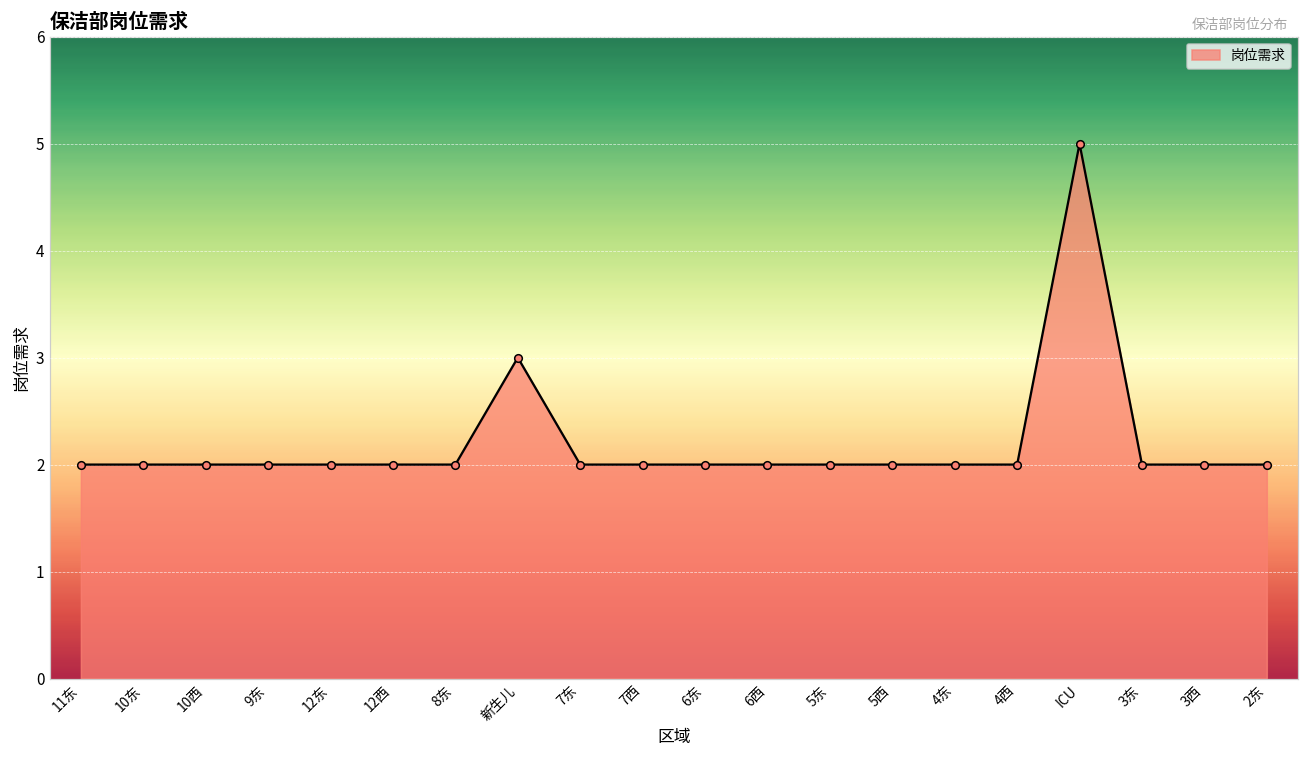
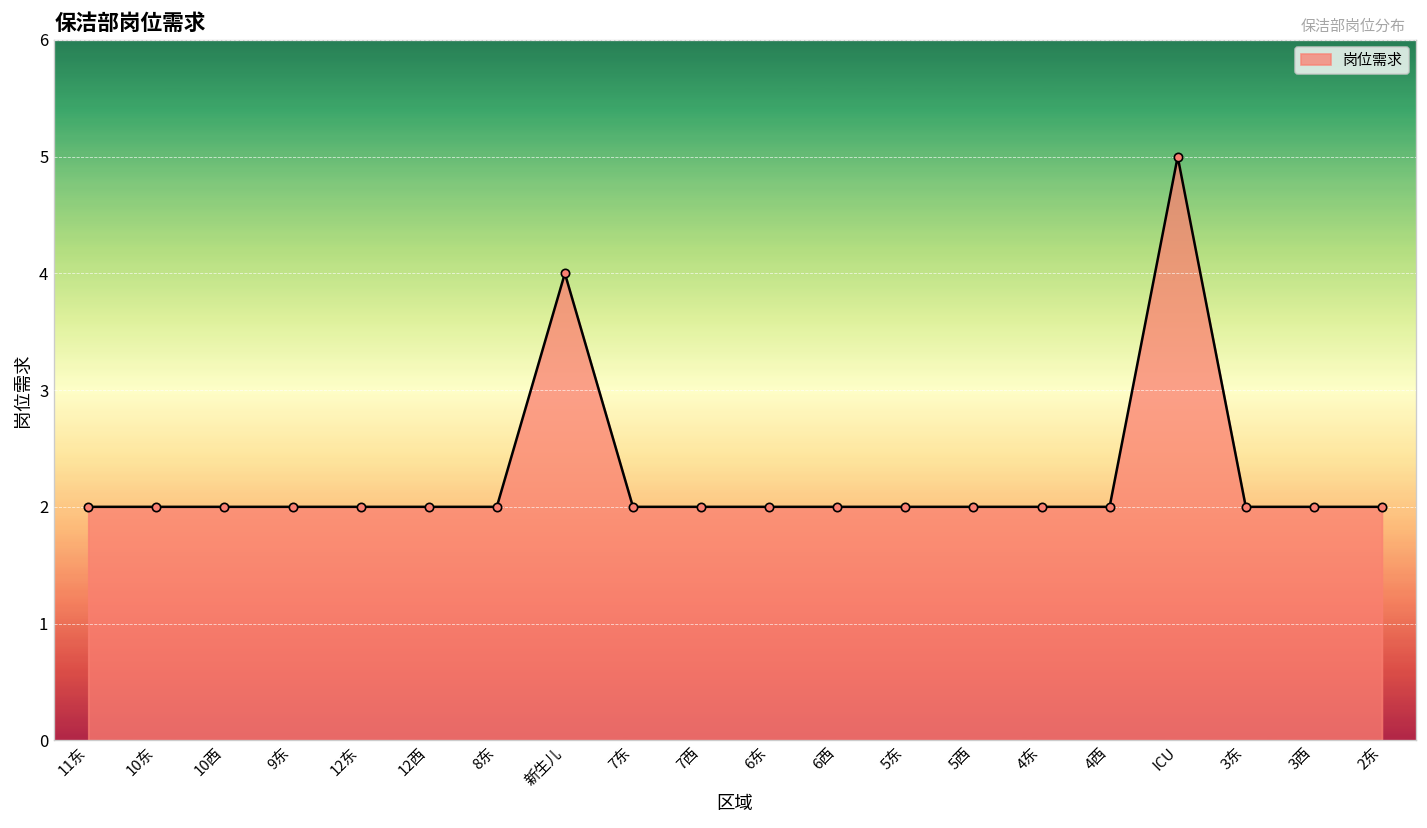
  {
    "11东": 2,
    "10东": 2,
    "10西": 2,
    "9东": 2,
    "12东": 2,
    "12西": 2,
    "8东": 2,
-   "新生儿": 3,
+   "新生儿": 4,
    "7东": 2,
    "7西": 2,
    "6东": 2,
    "6西": 2,
    "5东": 2,
    "5西": 2,
    "4东": 2,
    "4西": 2,
    "ICU": 5,
    "3东": 2,
    "3西": 2,
    "2东": 2
  }
